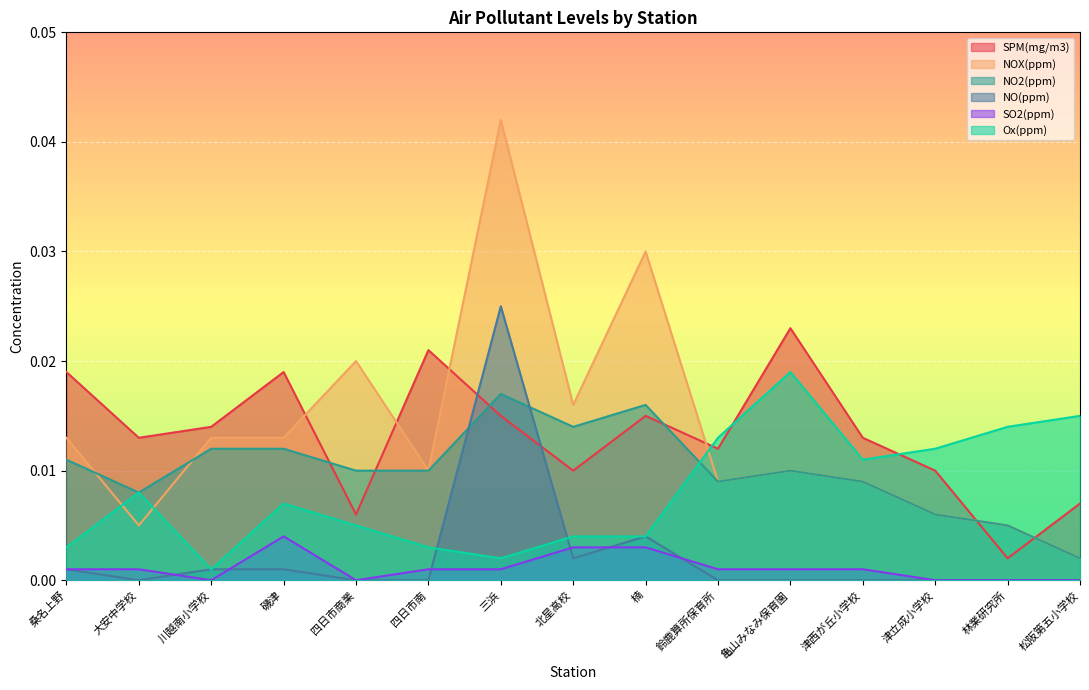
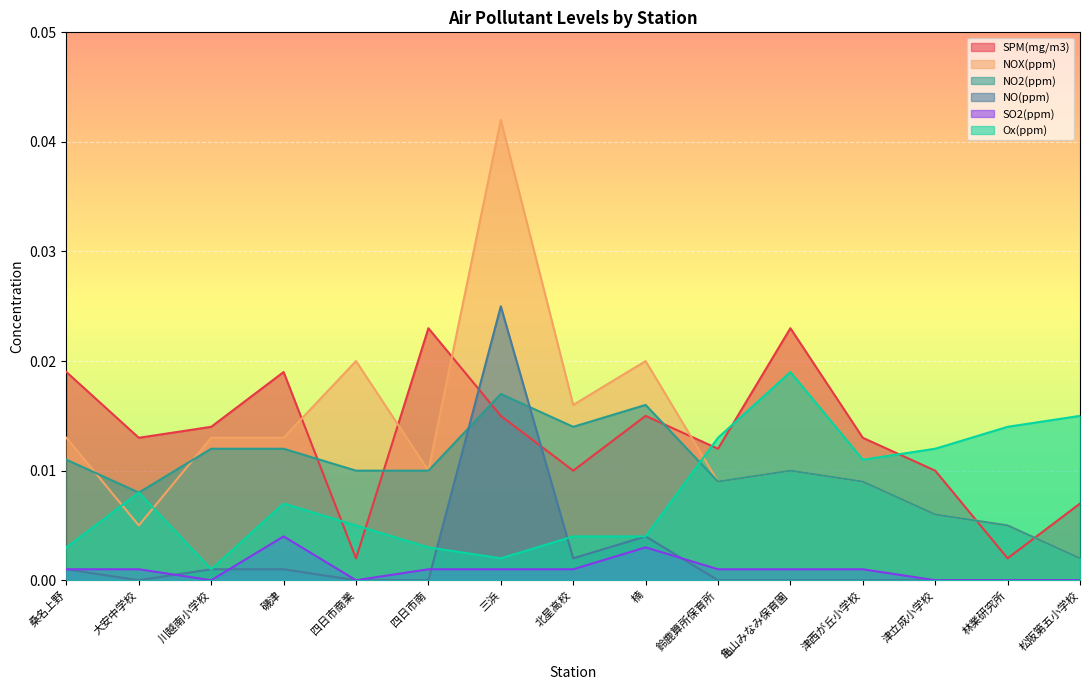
  {
    "SPM(mg/m3)": {
      "桑名上野": 0.019,
      "大安中学校": 0.013,
      "川越南小学校": 0.014,
      "磯津": 0.019,
-     "四日市商業": 0.006,
-     "四日市南": 0.021,
+     "四日市商業": 0.002,
+     "四日市南": 0.023,
      "三浜": 0.015,
      "北星高校": 0.010,
      "楠": 0.015,
      "鈴鹿算所保育所": 0.012,
      "亀山みなみ保育園": 0.023,
      "津西が丘小学校": 0.013,
      "津立成小学校": 0.010,
      "林業研究所": 0.002,
      "松阪第五小学校": 0.007
    },
    "NOX(ppm)": {
      "桑名上野": 0.0130,
      "大安中学校": 0.0050,
      "川越南小学校": 0.0130,
      "磯津": 0.0130,
      "四日市商業": 0.02,
      "三浜": 0.0420,
      "北星高校": 0.0160,
-     "楠": 0.03
+     "楠": 0.02
    },
    "SO2(ppm)": {
      "大安中学校": 0.001,
      "川越南小学校": 0.000,
      "磯津": 0.004,
      "四日市南": 0.001,
      "三浜": 0.001,
-     "北星高校": 0.003,
+     "北星高校": 0.001,
      "楠": 0.003,
      "鈴鹿算所保育所": 0.001,
      "亀山みなみ保育園": 0.001,
      "津西が丘小学校": 0.001
    }
  }
